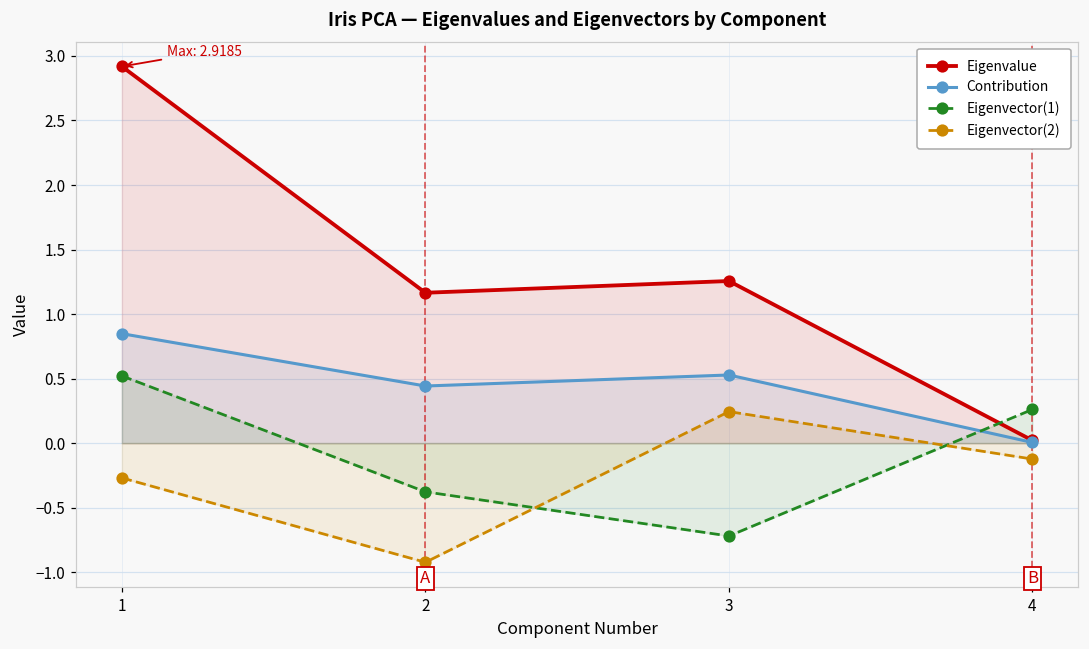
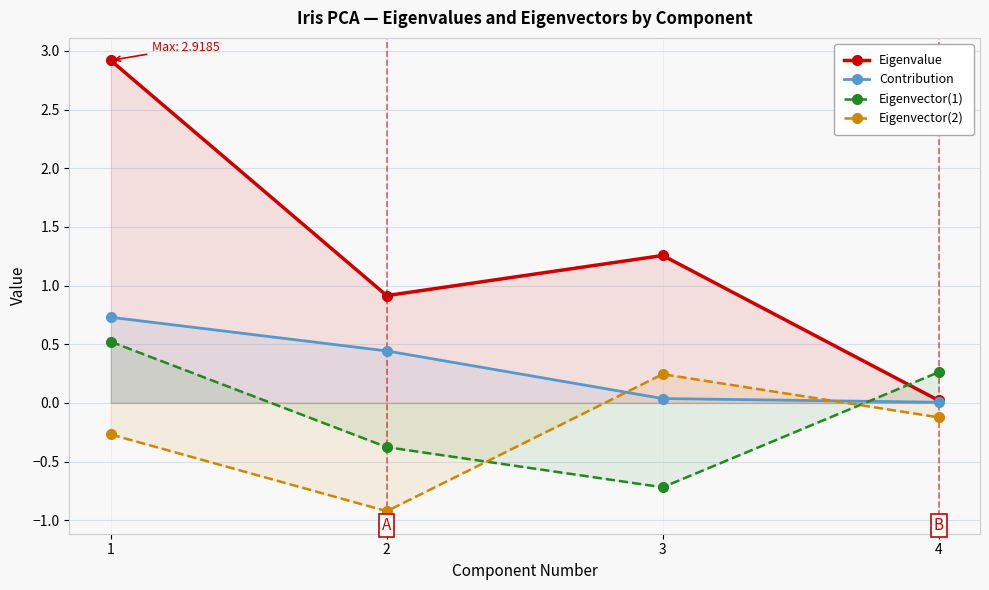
  {
    "Eigenvalue": {
-     "2": 1.17,
+     "2": 0.91,
      "3": 1.26
    },
    "Contribution": {
-     "1": 0.85,
+     "1": 0.73,
      "2": 0.44,
-     "3": 0.53
+     "3": 0.04
    }
  }
